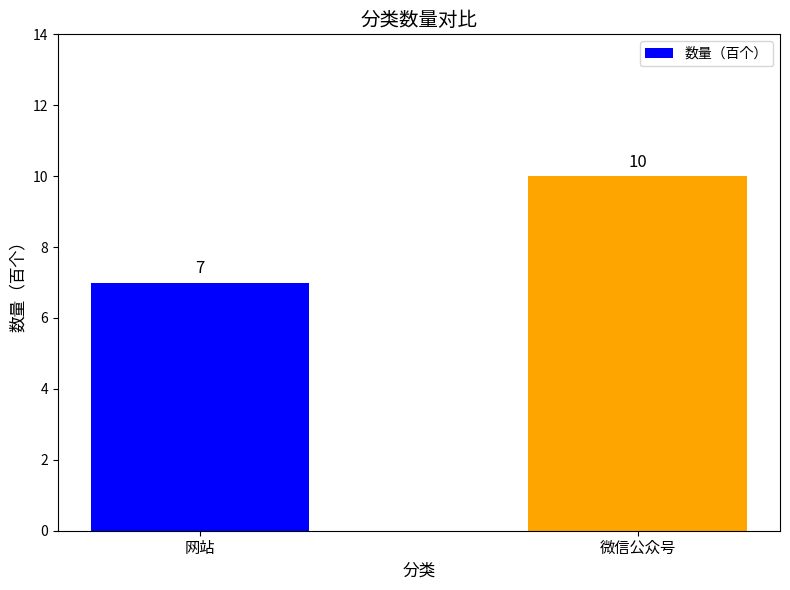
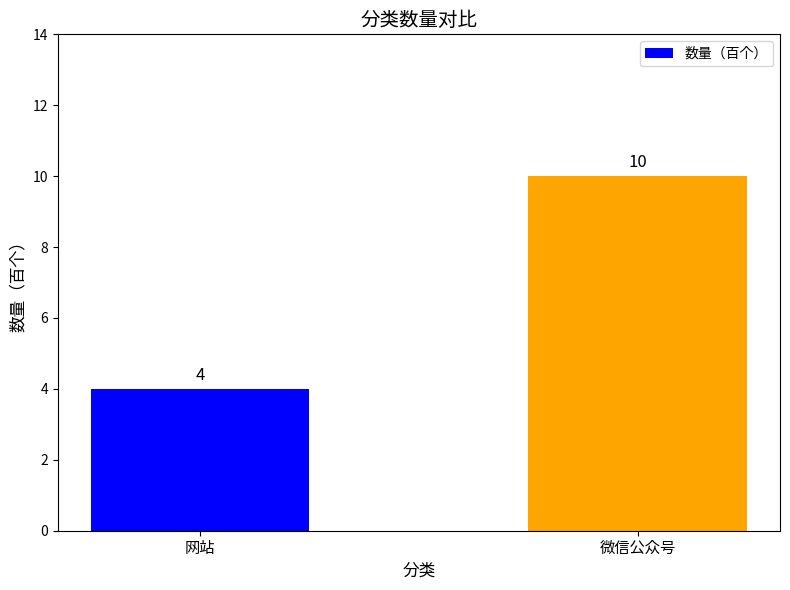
  {
-   "网站": 7,
+   "网站": 4,
    "微信公众号": 10
  }
